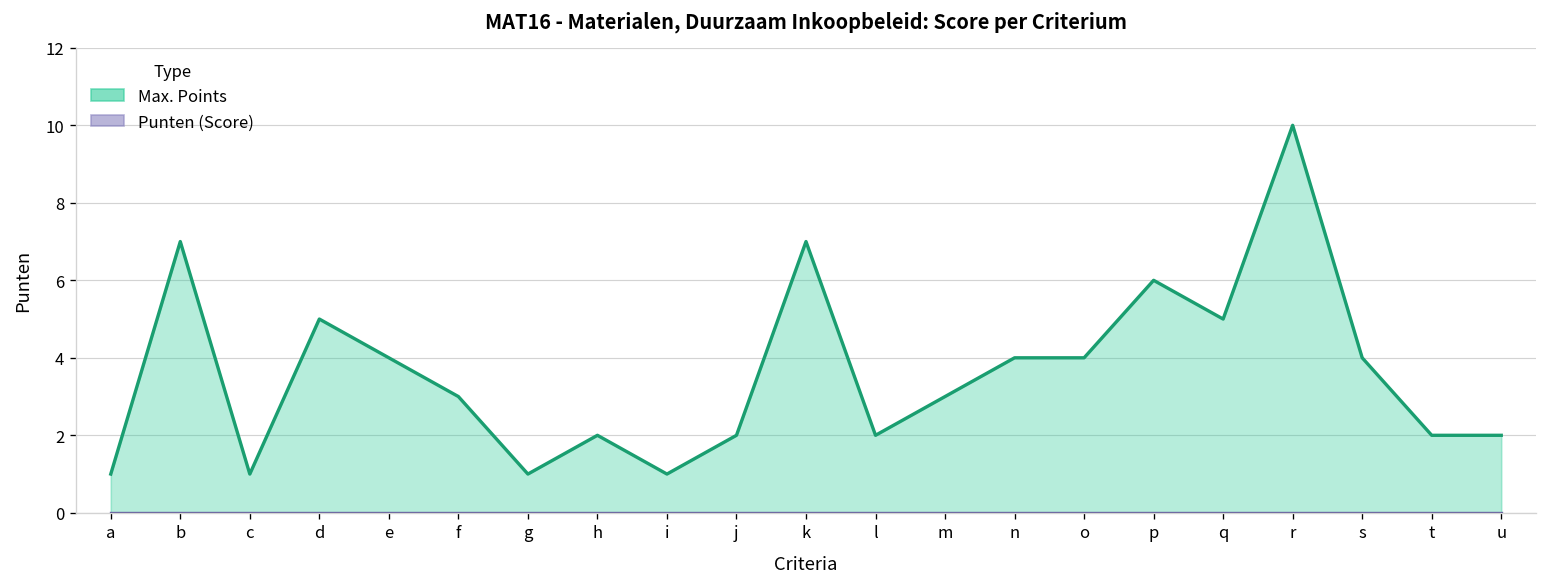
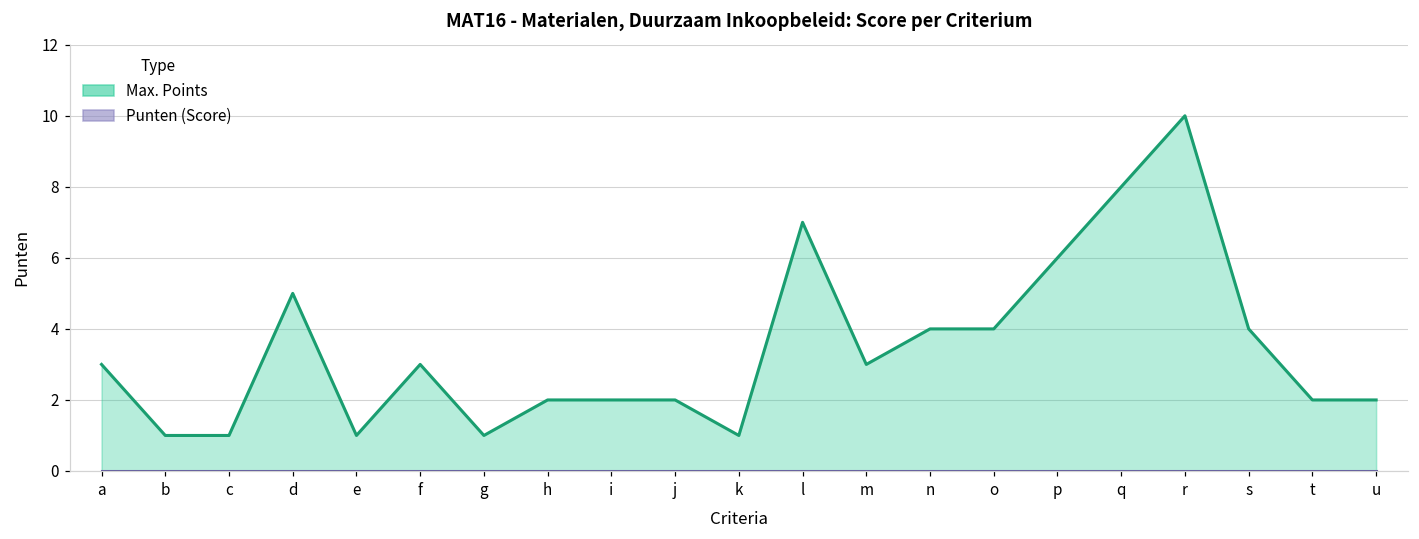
  {
    "Max. Points": {
-     "a": 1,
-     "b": 7,
+     "a": 3,
+     "b": 1,
      "c": 1,
      "d": 5,
-     "e": 4,
+     "e": 1,
      "f": 3,
      "g": 1,
      "h": 2,
-     "i": 1,
+     "i": 2,
      "j": 2,
-     "k": 7,
-     "l": 2,
+     "k": 1,
+     "l": 7,
      "m": 3,
      "n": 4,
      "o": 4,
      "p": 6,
-     "q": 5,
+     "q": 8,
      "r": 10,
      "s": 4,
      "t": 2,
      "u": 2
    },
    "Punten (Score)": {
      "a": 0,
      "b": 0,
      "c": 0,
      "d": 0,
      "e": 0,
      "f": 0,
      "g": 0,
      "h": 0,
      "i": 0,
      "j": 0,
      "k": 0,
      "l": 0,
      "m": 0,
      "n": 0,
      "o": 0,
      "p": 0,
      "q": 0,
      "r": 0,
      "s": 0,
      "t": 0,
      "u": 0
    }
  }
